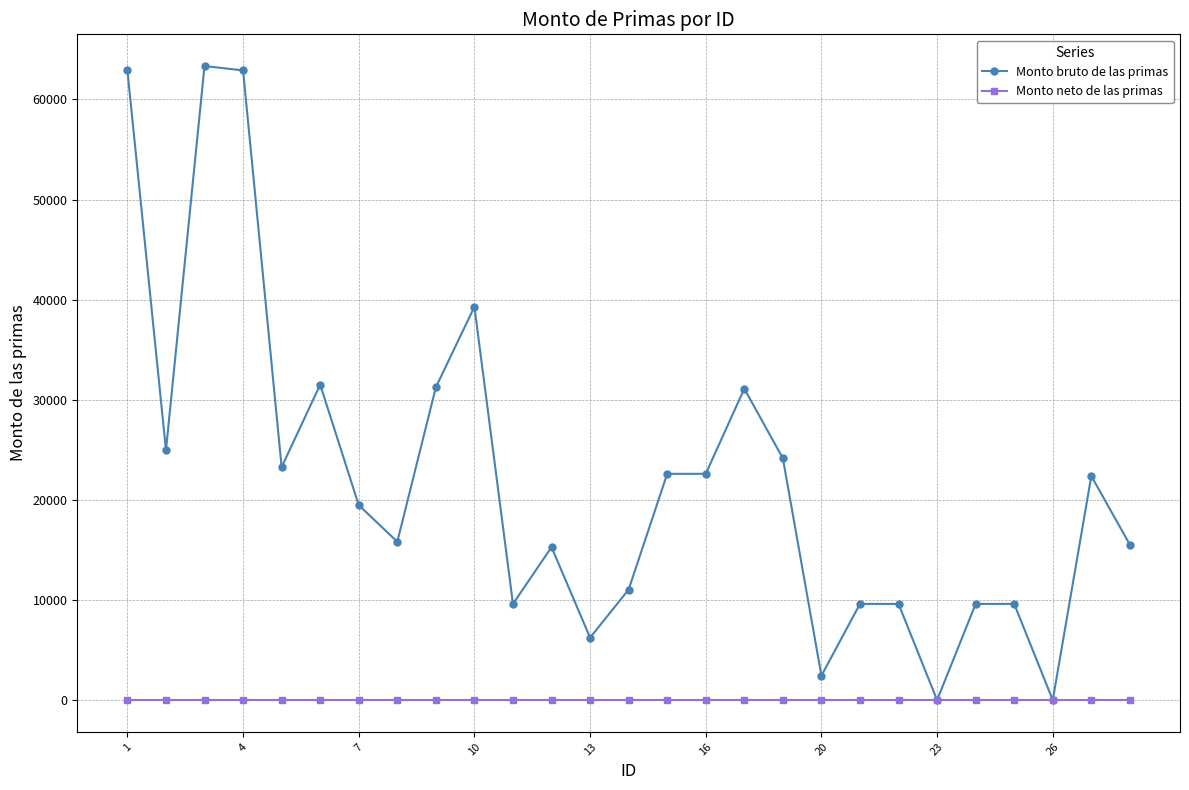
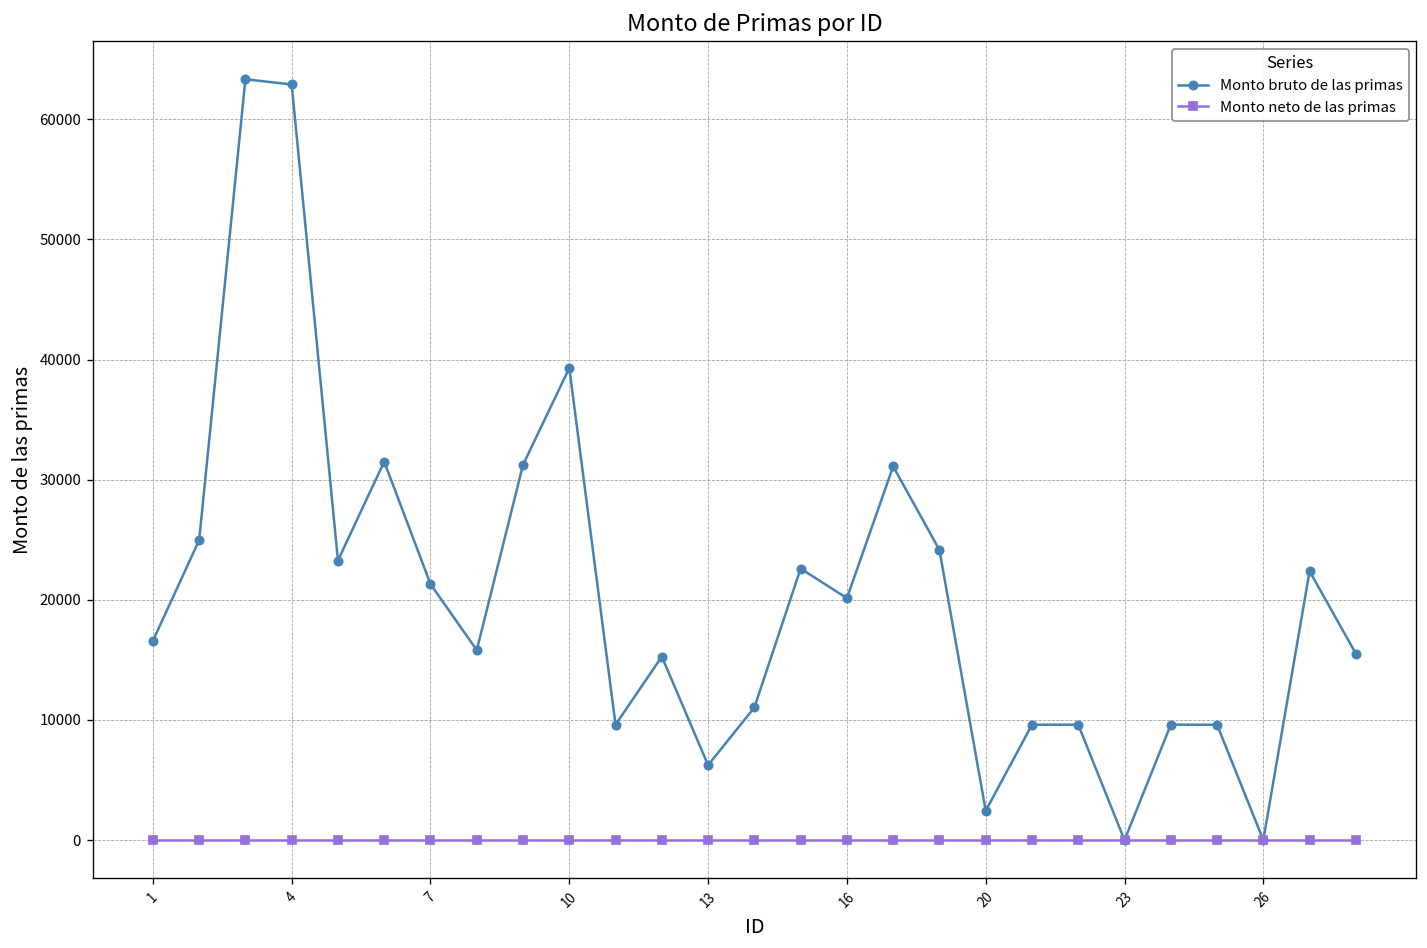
  {
    "Monto bruto de las primas": {
-     "1": 62900,
+     "1": 16600,
      "4": 62900,
-     "7": 19500,
+     "7": 21300,
      "10": 39300,
      "13": 6200,
-     "16": 22600,
+     "16": 20100,
      "20": 2400
    },
    "Monto neto de las primas": {
      "1": 0,
      "4": 0,
      "7": 0,
      "10": 0,
      "13": 0,
      "16": 0,
      "20": 0
    }
  }
